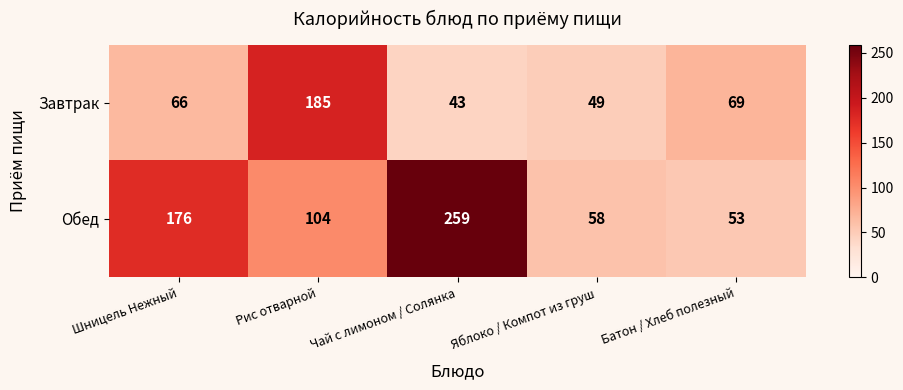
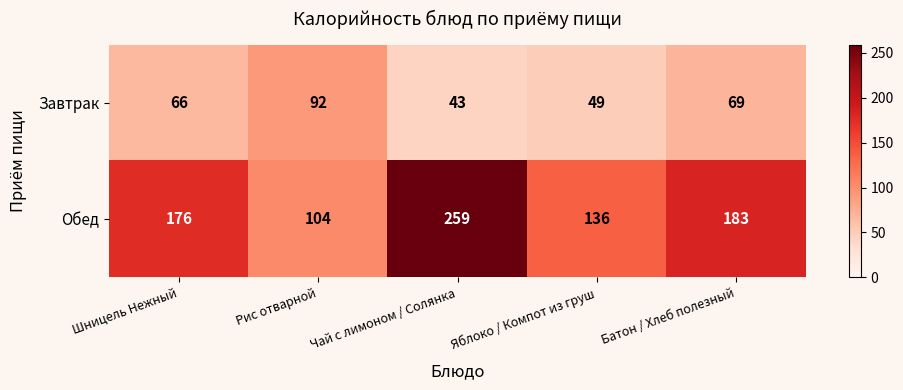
  {
    "Завтрак": {
      "Шницель Нежный": 66,
-     "Рис отварной": 185,
+     "Рис отварной": 92,
      "Чай с лимоном / Солянка": 43,
      "Яблоко / Компот из груш": 49,
      "Батон / Хлеб полезный": 69
    },
    "Обед": {
      "Шницель Нежный": 176,
      "Рис отварной": 104,
      "Чай с лимоном / Солянка": 259,
-     "Яблоко / Компот из груш": 58,
-     "Батон / Хлеб полезный": 53
+     "Яблоко / Компот из груш": 136,
+     "Батон / Хлеб полезный": 183
    }
  }
